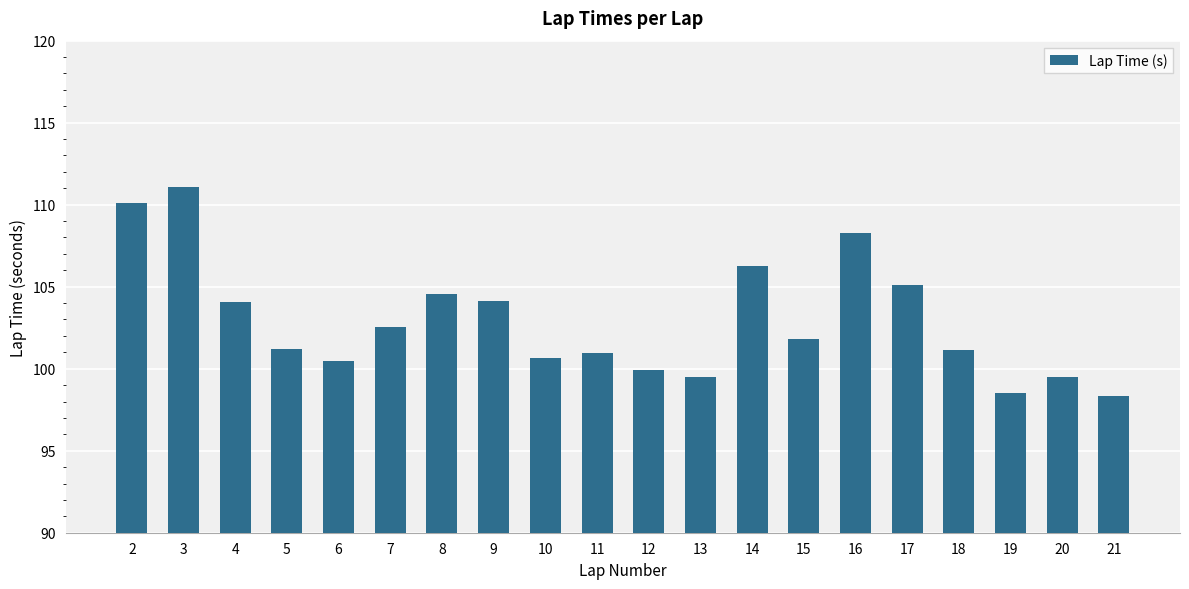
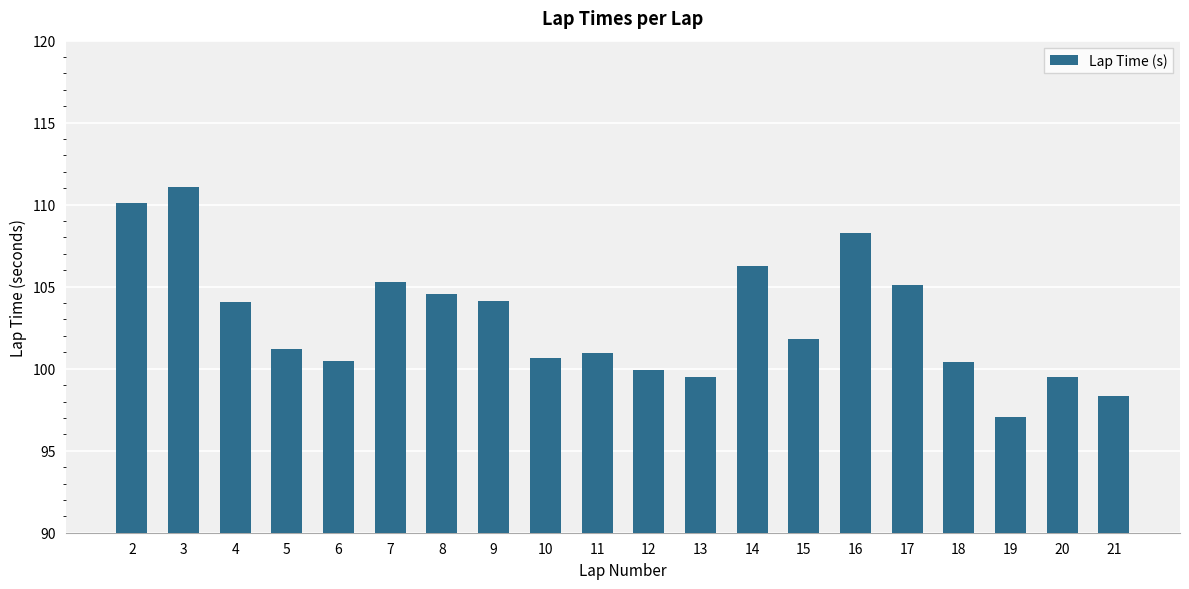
  {
    "2": 110.1,
    "3": 111.1,
    "4": 104.1,
    "5": 101.2,
    "6": 100.5,
-   "7": 102.5,
+   "7": 105.3,
    "8": 104.5,
    "9": 104.1,
    "10": 100.7,
    "11": 100.9,
    "12": 99.9,
    "13": 99.5,
    "14": 106.3,
    "15": 101.8,
    "16": 108.2,
    "17": 105.1,
-   "18": 101.1,
-   "19": 98.5,
+   "18": 100.4,
+   "19": 97.1,
    "20": 99.5,
    "21": 98.3
  }
